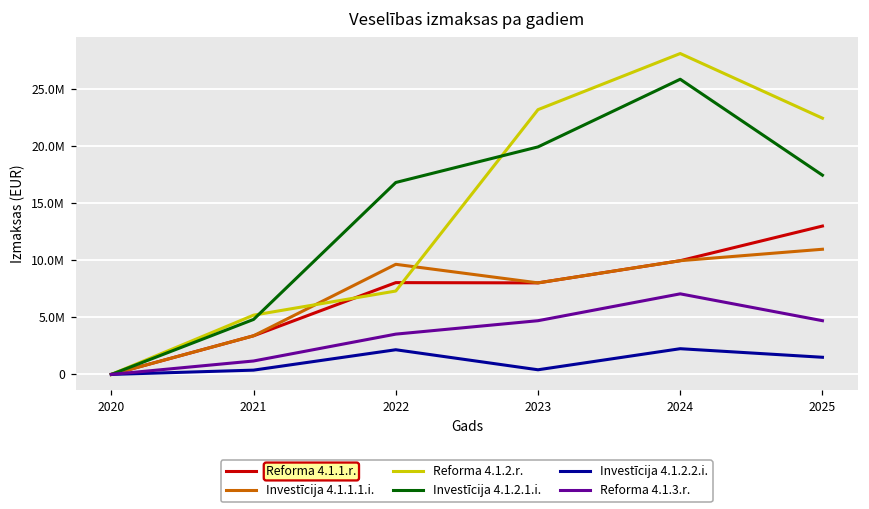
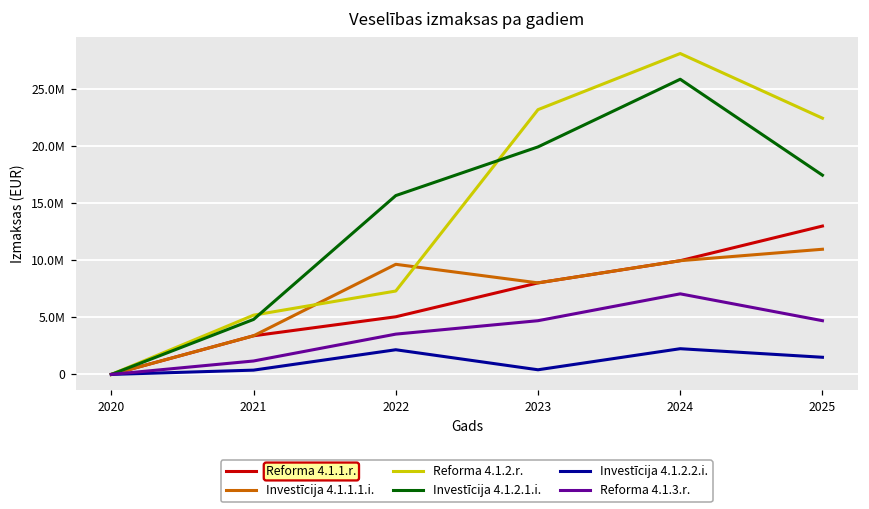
  {
    "Reforma 4.1.1.r.": {
-     "2022": 8000000,
+     "2022": 5000000,
      "2025": 13000000
    },
    "Investīcija 4.1.1.1.i.": {
      "2022": 9600000,
      "2025": 11000000
    },
    "Reforma 4.1.2.r.": {
      "2021": 5200000,
      "2022": 7300000,
      "2023": 23200000,
      "2024": 28100000,
      "2025": 22400000
    },
    "Investīcija 4.1.2.1.i.": {
      "2021": 4800000,
-     "2022": 16800000,
+     "2022": 15600000,
      "2023": 19900000,
      "2024": 25800000,
      "2025": 17400000
    },
    "Investīcija 4.1.2.2.i.": {
      "2021": 400000,
      "2022": 2200000,
      "2023": 400000,
      "2024": 2300000,
      "2025": 1500000
    },
    "Reforma 4.1.3.r.": {
      "2021": 1200000,
      "2022": 3500000,
      "2023": 4700000,
      "2024": 7100000,
      "2025": 4700000
    }
  }
